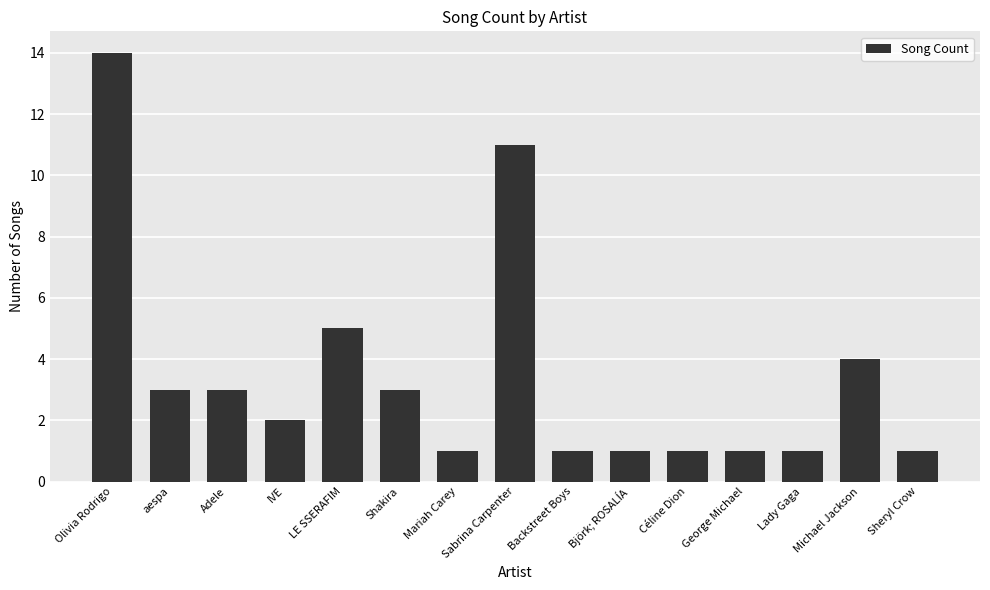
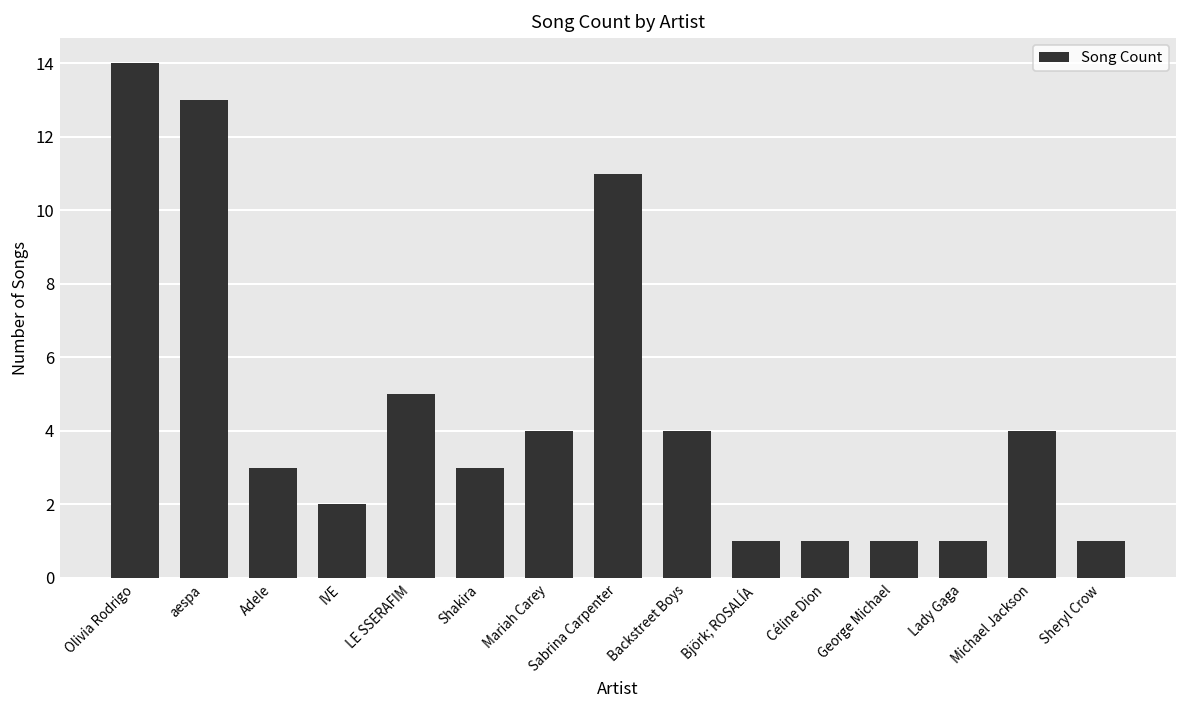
  {
    "Olivia Rodrigo": 14,
-   "aespa": 3,
+   "aespa": 13,
    "Adele": 3,
    "IVE": 2,
    "LE SSERAFIM": 5,
    "Shakira": 3,
-   "Mariah Carey": 1,
+   "Mariah Carey": 4,
    "Sabrina Carpenter": 11,
-   "Backstreet Boys": 1,
+   "Backstreet Boys": 4,
    "Björk; ROSALÍA": 1,
    "Céline Dion": 1,
    "George Michael": 1,
    "Lady Gaga": 1,
    "Michael Jackson": 4,
    "Sheryl Crow": 1
  }
